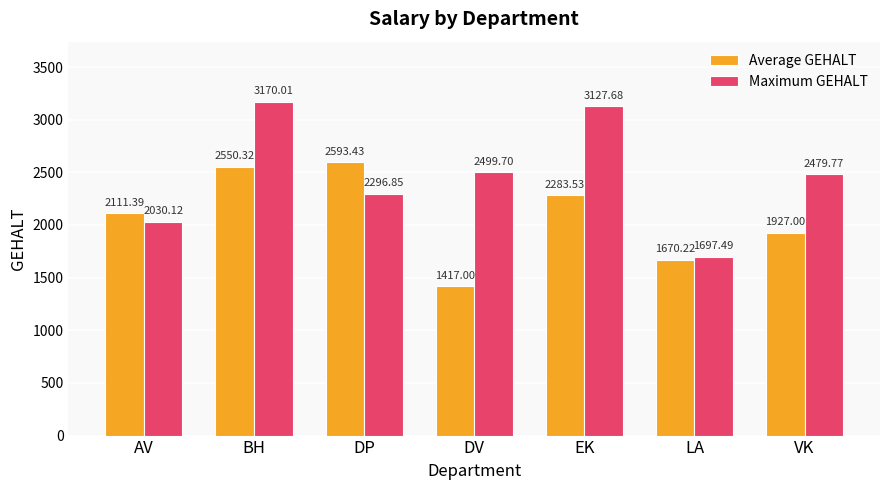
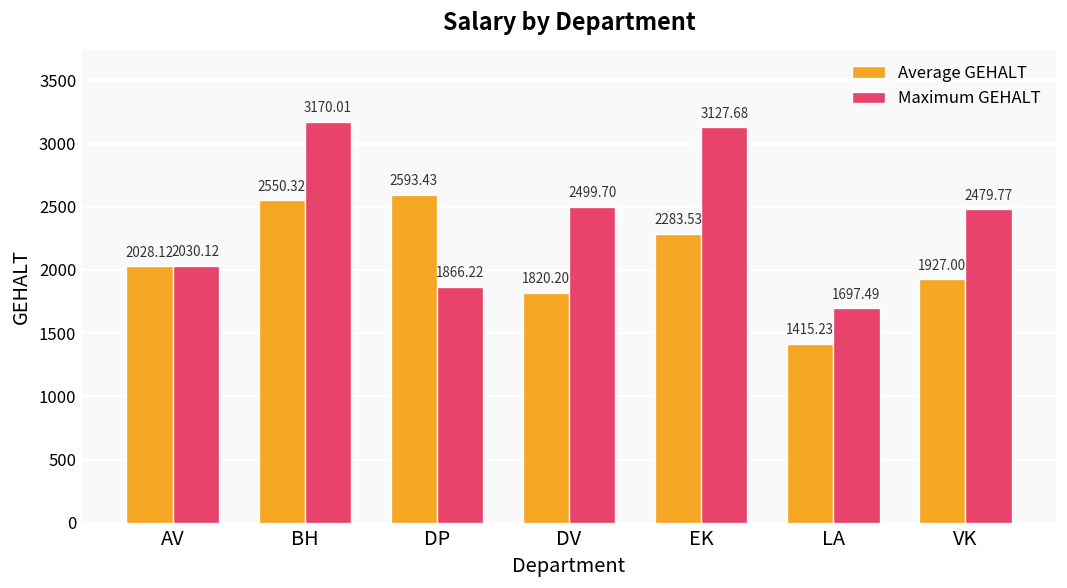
  {
    "Average GEHALT": {
-     "AV": 2111.39,
+     "AV": 2028.12,
      "BH": 2550.32,
      "DP": 2593.43,
-     "DV": 1417.00,
+     "DV": 1820.20,
      "EK": 2283.53,
-     "LA": 1670.22,
+     "LA": 1415.23,
      "VK": 1927.00
    },
    "Maximum GEHALT": {
      "AV": 2030.12,
      "BH": 3170.01,
-     "DP": 2296.85,
+     "DP": 1866.22,
      "DV": 2499.70,
      "EK": 3127.68,
      "LA": 1697.49,
      "VK": 2479.77
    }
  }
